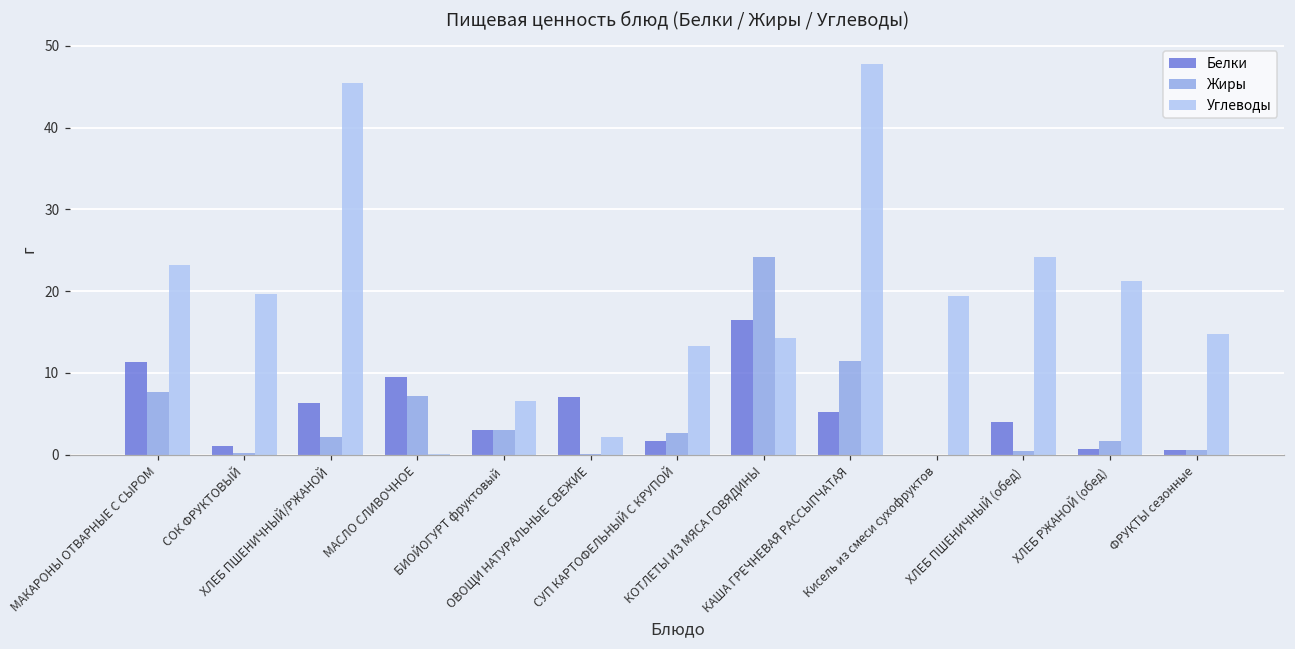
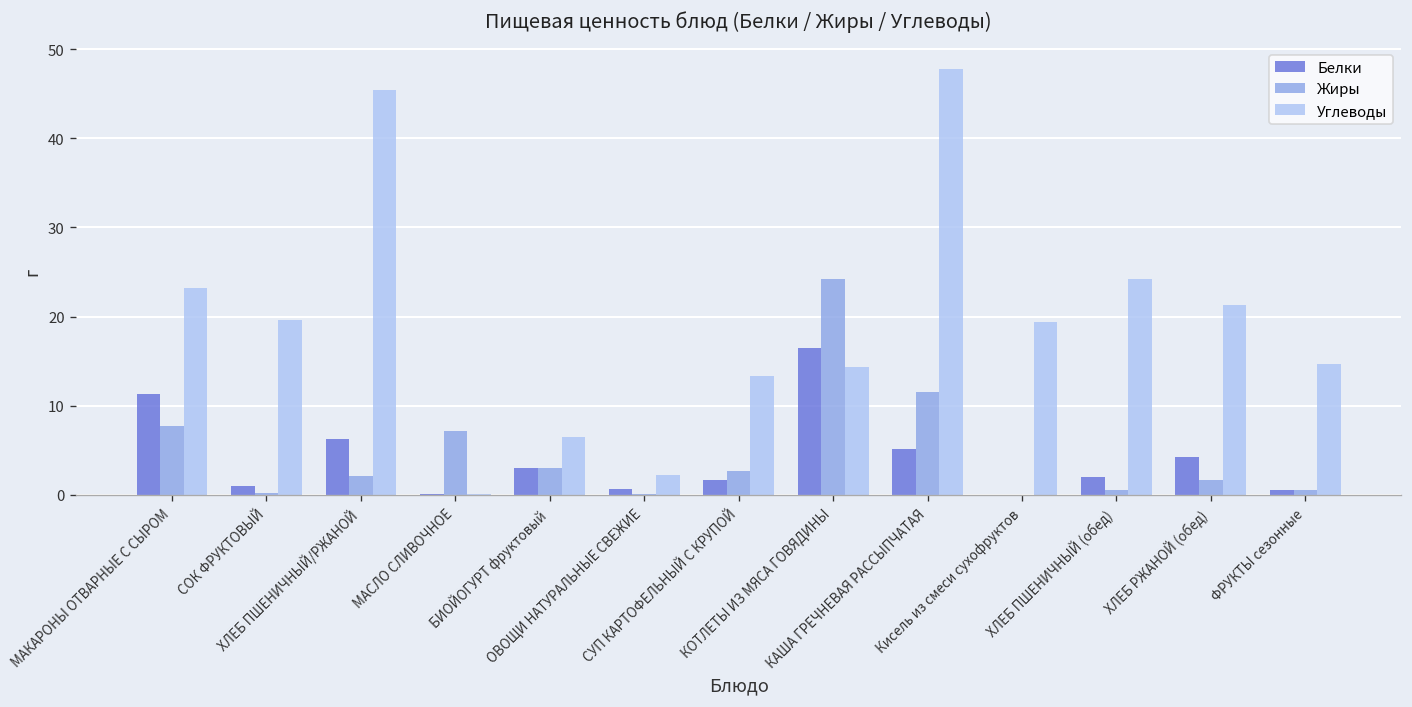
  {
    "Белки": {
      "МАКАРОНЫ ОТВАРНЫЕ С СЫРОМ": 11,
      "СОК ФРУКТОВЫЙ": 1,
      "ХЛЕБ ПШЕНИЧНЫЙ/РЖАНОЙ": 6,
-     "МАСЛО СЛИВОЧНОЕ": 10,
+     "МАСЛО СЛИВОЧНОЕ": 0,
      "БИОЙОГУРТ фруктовый": 3,
-     "ОВОЩИ НАТУРАЛЬНЫЕ СВЕЖИЕ": 7,
+     "ОВОЩИ НАТУРАЛЬНЫЕ СВЕЖИЕ": 1,
      "СУП КАРТОФЕЛЬНЫЙ С КРУПОЙ": 2,
      "КОТЛЕТЫ ИЗ МЯСА ГОВЯДИНЫ": 17,
      "КАША ГРЕЧНЕВАЯ РАССЫПЧАТАЯ": 5,
      "Кисель из смеси сухофруктов": 0,
-     "ХЛЕБ ПШЕНИЧНЫЙ (обед)": 4,
-     "ХЛЕБ РЖАНОЙ (обед)": 1,
+     "ХЛЕБ ПШЕНИЧНЫЙ (обед)": 2,
+     "ХЛЕБ РЖАНОЙ (обед)": 4,
      "ФРУКТЫ сезонные": 1
    }
  }
